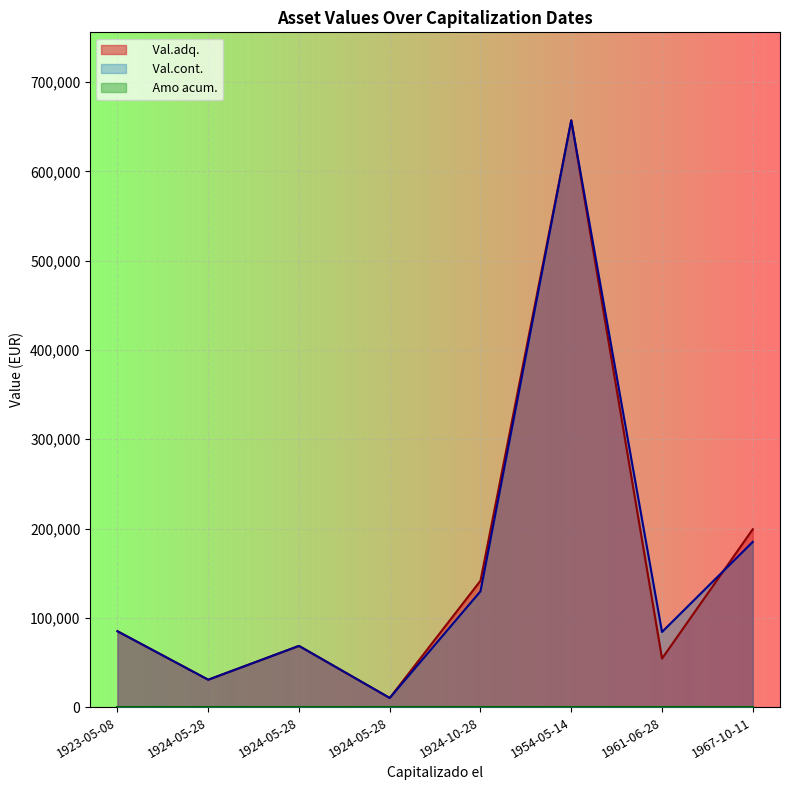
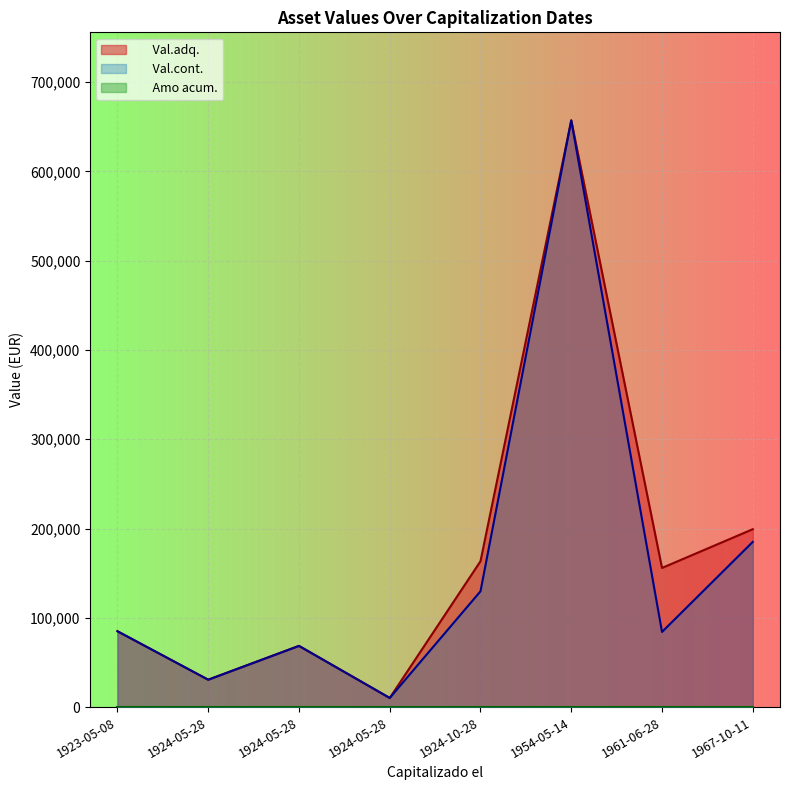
  {
    "Val.adq.": {
-     "1924-10-28": "140,000",
-     "1961-06-28": "50,000",
+     "1924-10-28": "160,000",
+     "1961-06-28": "160,000",
      "1967-10-11": "200,000"
    },
    "Val.cont.": {
      "1924-10-28": "130,000",
      "1961-06-28": "80,000",
      "1967-10-11": "190,000"
    },
    "Amo acum.": {
      "1923-05-08": "0",
      "1924-10-28": "0",
      "1954-05-14": "0",
      "1961-06-28": "0",
      "1967-10-11": "0"
    }
  }
